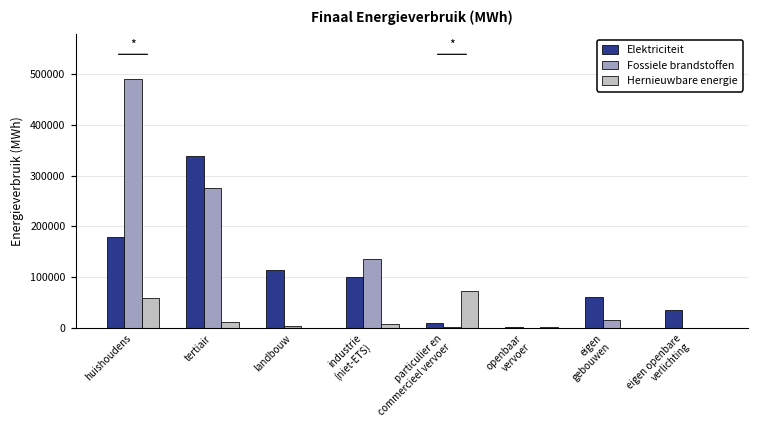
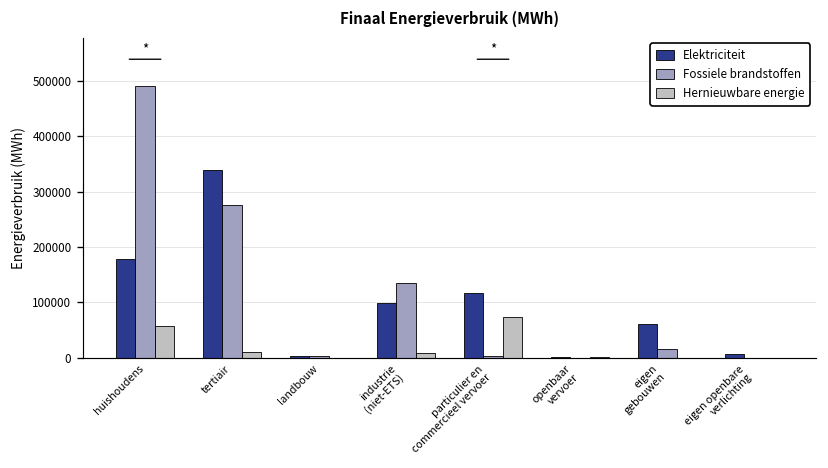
  {
    "Elektriciteit": {
      "huishoudens": 180000,
      "tertiair": 340000,
-     "landbouw": 110000,
+     "landbouw": 0,
      "industrie (niet-ETS)": 100000,
-     "particulier en commercieel vervoer": 10000,
+     "particulier en commercieel vervoer": 120000,
      "eigen gebouwen": 60000,
-     "eigen openbare verlichting": 30000
+     "eigen openbare verlichting": 10000
    }
  }
